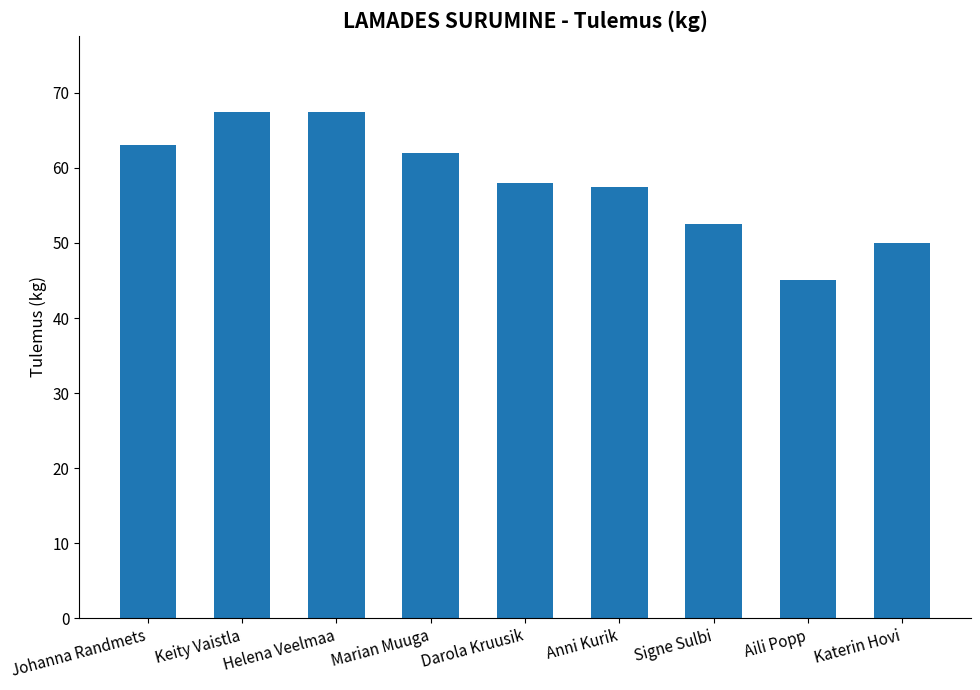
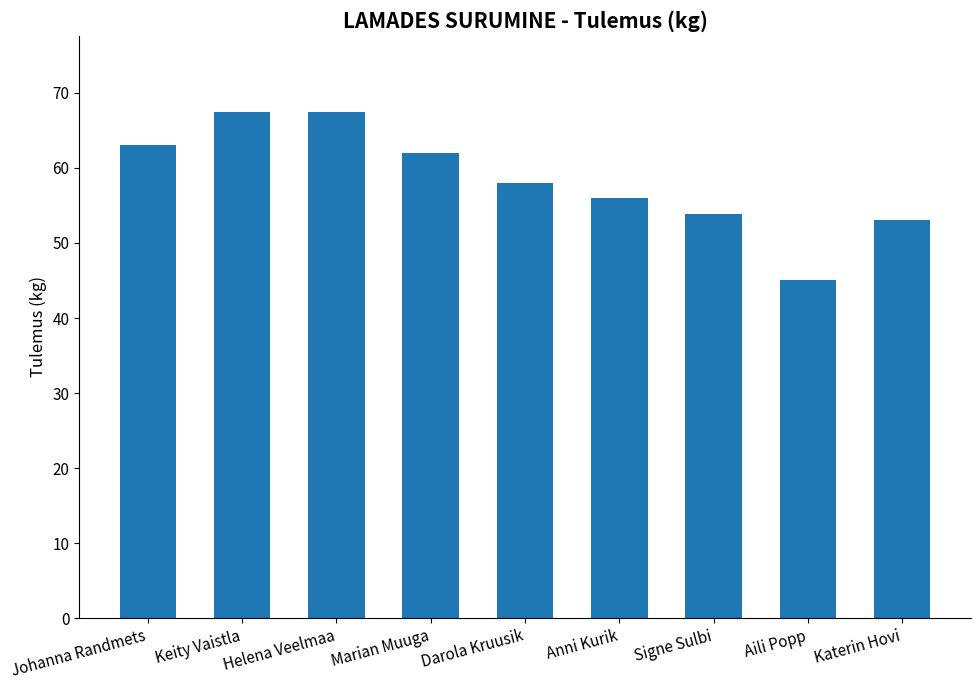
  {
    "Johanna Randmets": 63,
    "Keity Vaistla": 68,
    "Helena Veelmaa": 68,
    "Marian Muuga": 62,
    "Darola Kruusik": 58,
-   "Anni Kurik": 58,
-   "Signe Sulbi": 53,
+   "Anni Kurik": 56,
+   "Signe Sulbi": 54,
    "Aili Popp": 45,
-   "Katerin Hovi": 50
+   "Katerin Hovi": 53
  }
